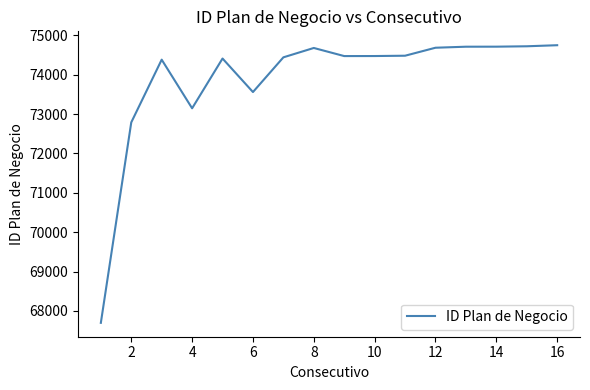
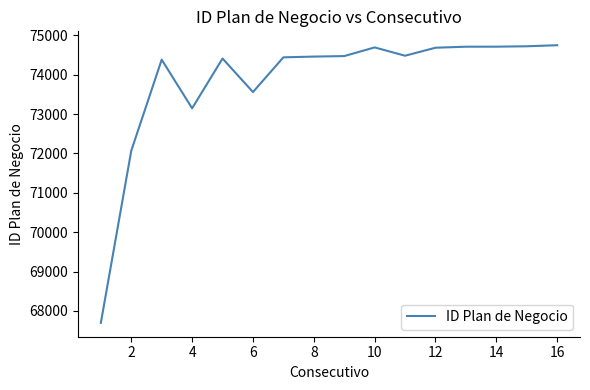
  {
-   "2": 72800,
+   "2": 72100,
    "4": 73100,
    "6": 73600,
-   "8": 74700,
-   "10": 74500,
+   "8": 74500,
+   "10": 74700,
    "12": 74700,
    "14": 74700,
    "16": 74800
  }
